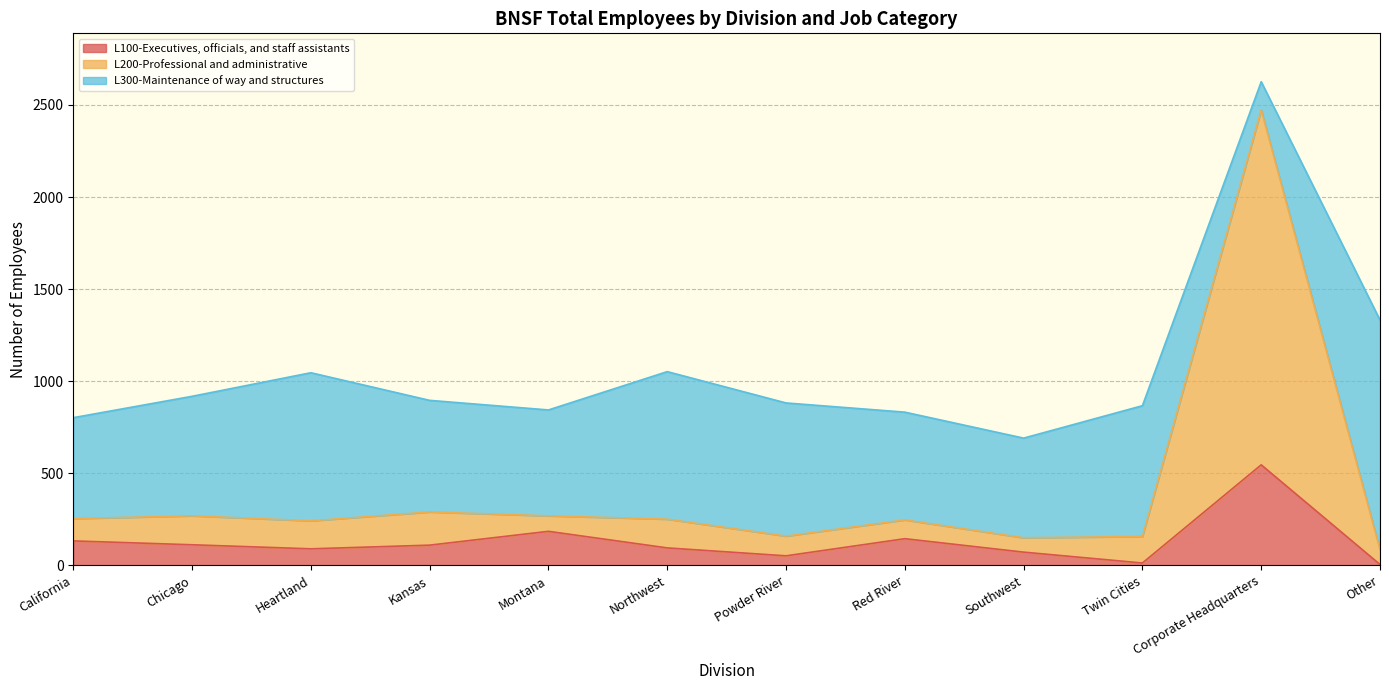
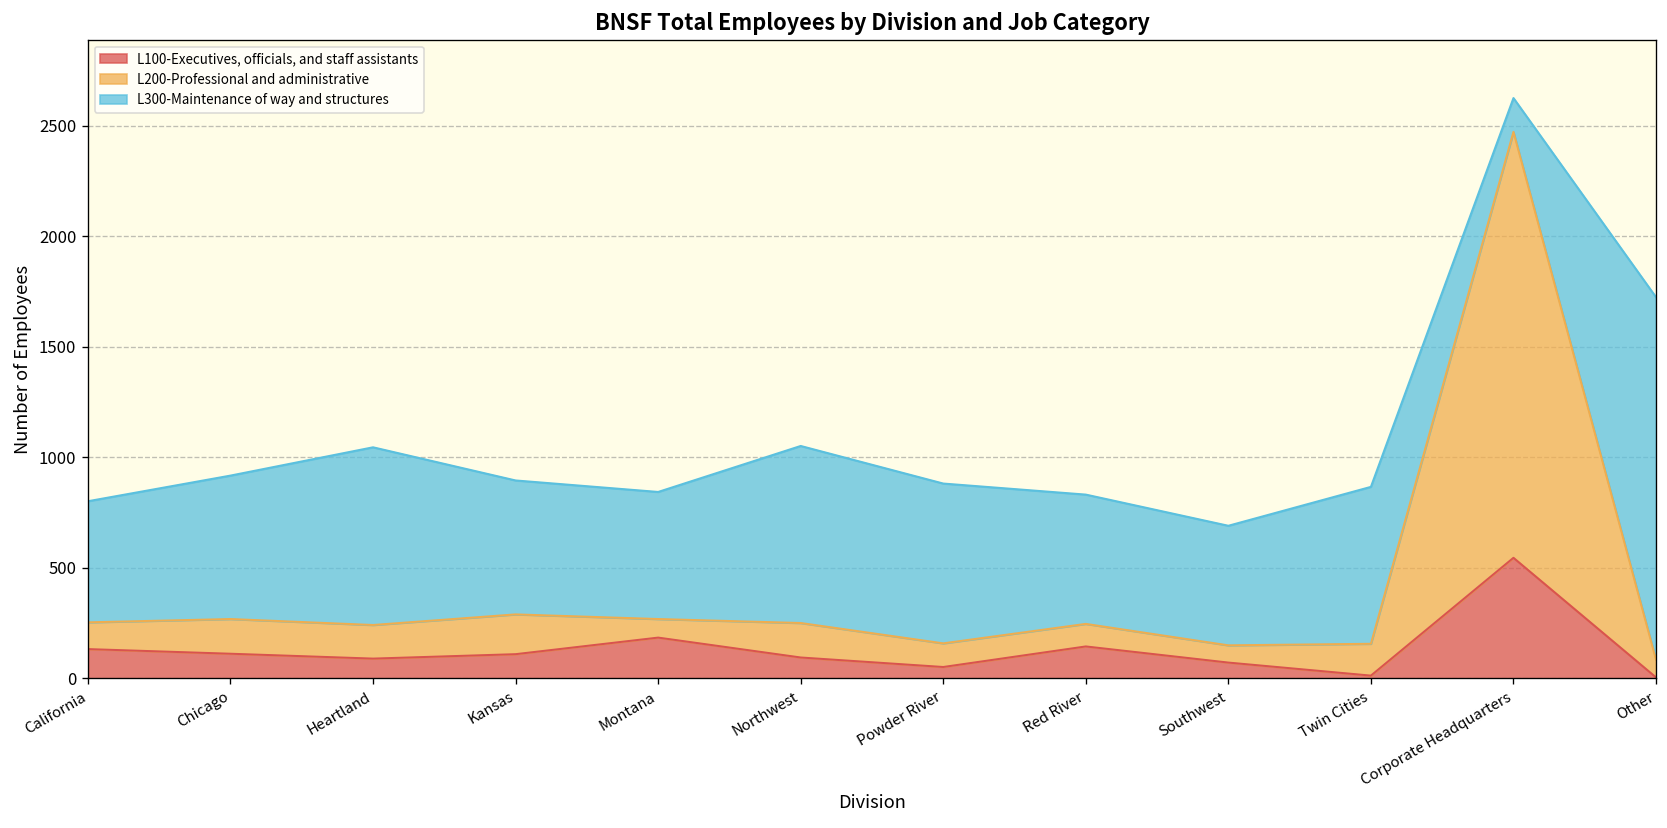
  {
    "L100-Executives, officials, and staff assistants": {
      "California": 130,
      "Chicago": 110,
      "Heartland": 90,
      "Kansas": 110,
      "Montana": 190,
      "Northwest": 100,
      "Powder River": 50,
      "Red River": 150,
      "Southwest": 70,
      "Twin Cities": 10,
      "Corporate Headquarters": 550,
      "Other": 10
    },
    "L200-Professional and administrative": {
      "California": 120,
      "Chicago": 160,
      "Heartland": 150,
      "Kansas": 180,
      "Montana": 80,
      "Northwest": 160,
      "Powder River": 110,
      "Red River": 100,
      "Southwest": 80,
      "Twin Cities": 140,
      "Corporate Headquarters": 1930,
      "Other": 80
    },
    "L300-Maintenance of way and structures": {
      "California": 550,
      "Chicago": 650,
      "Heartland": 800,
      "Kansas": 610,
      "Montana": 580,
      "Northwest": 800,
      "Powder River": 720,
      "Red River": 590,
      "Southwest": 540,
      "Twin Cities": 710,
      "Corporate Headquarters": 150,
-     "Other": 1250
+     "Other": 1640
    }
  }
